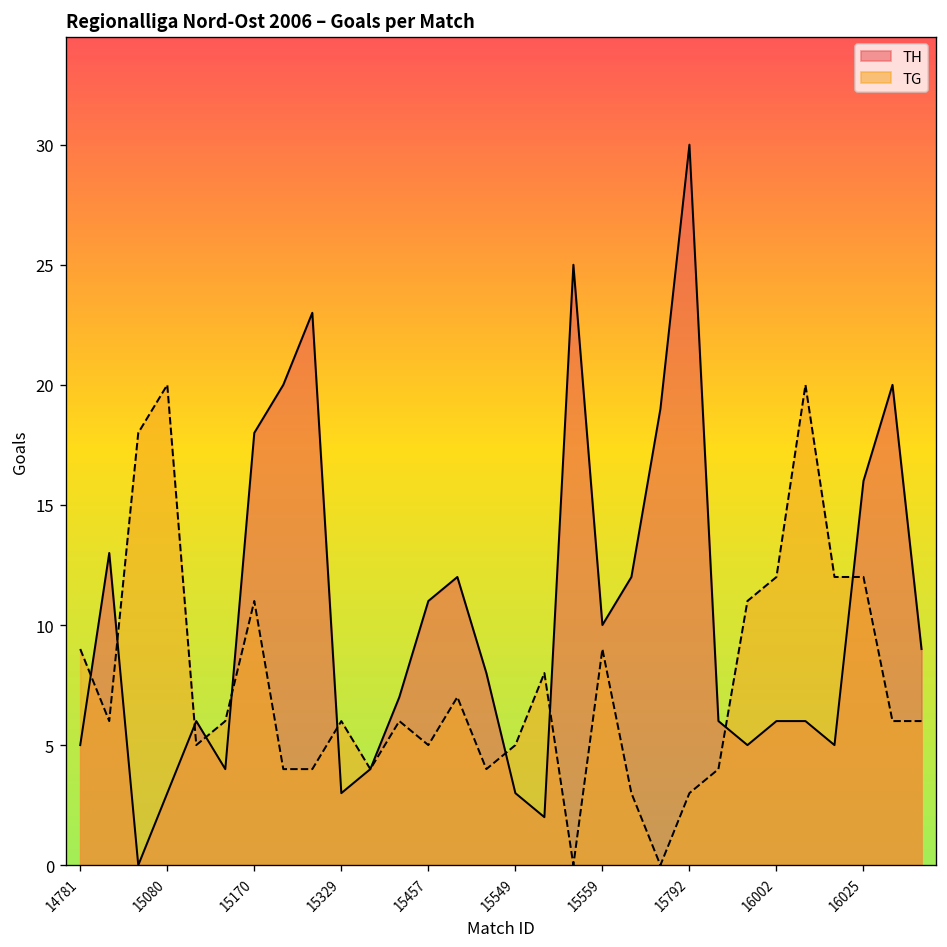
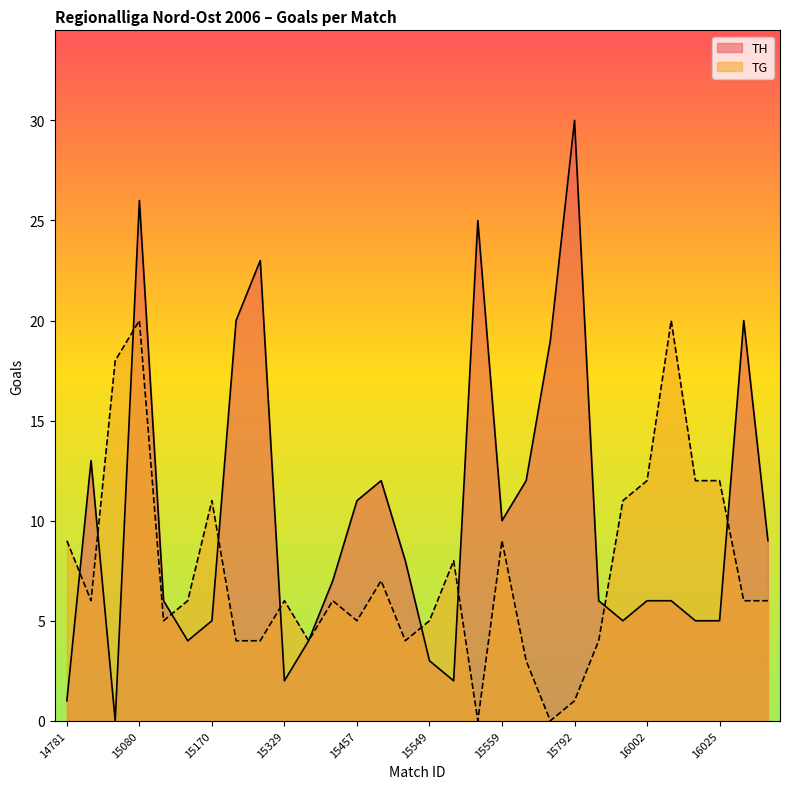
  {
    "TH": {
-     "14781": 5,
-     "15080": 3,
-     "15170": 18,
-     "15329": 3,
+     "14781": 1,
+     "15080": 26,
+     "15170": 5,
+     "15329": 2,
      "15457": 11,
      "15549": 3,
      "15559": 10,
      "15792": 30,
      "16002": 6,
-     "16025": 16
+     "16025": 5
    },
    "TG": {
      "14781": 9,
      "15080": 20,
      "15170": 11,
      "15329": 6,
      "15457": 5,
      "15549": 5,
      "15559": 9,
-     "15792": 3,
+     "15792": 1,
      "16002": 12,
      "16025": 12
    }
  }
